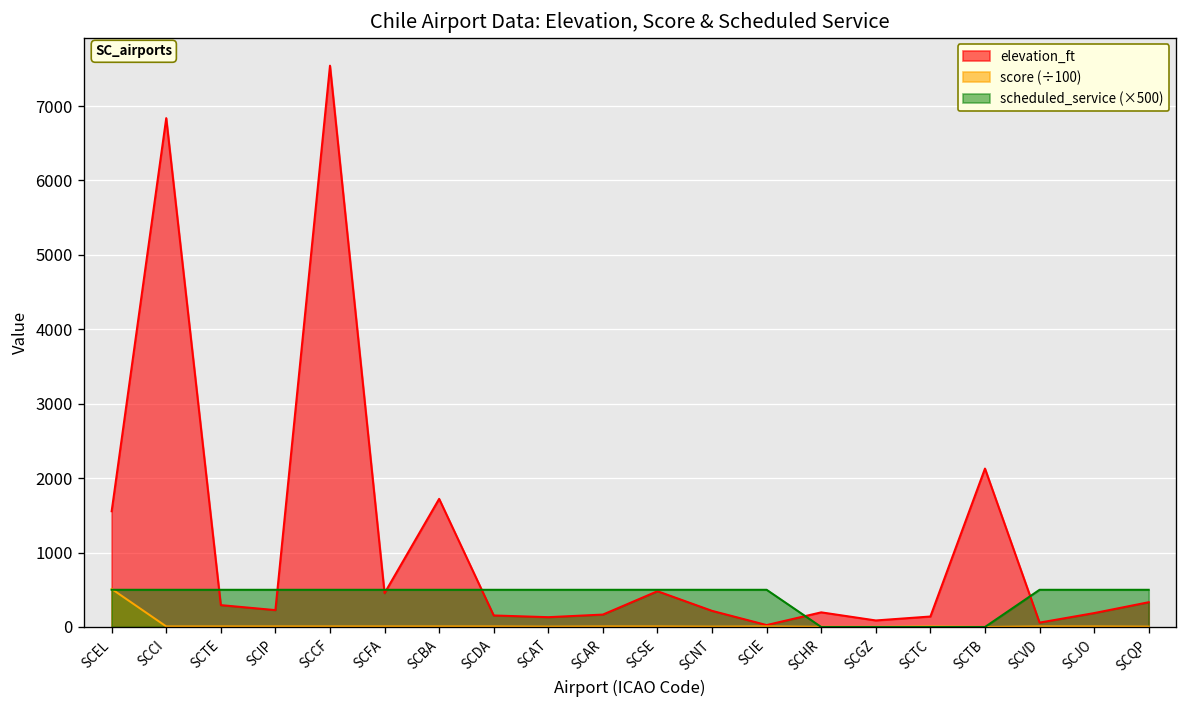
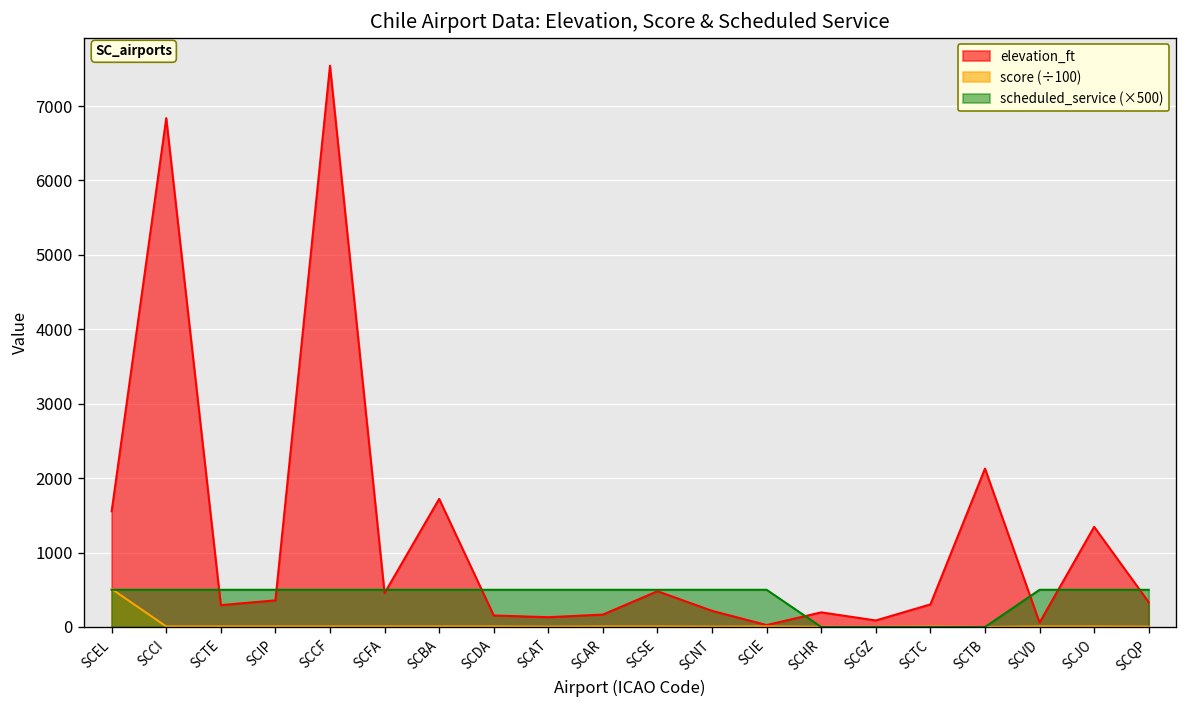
  {
    "elevation_ft": {
      "SCEL": 1600,
      "SCCI": 6800,
      "SCTE": 300,
-     "SCIP": 200,
+     "SCIP": 400,
      "SCCF": 7500,
      "SCFA": 500,
      "SCBA": 1700,
      "SCDA": 200,
      "SCAT": 100,
      "SCAR": 200,
      "SCNT": 200,
      "SCHR": 200,
      "SCGZ": 100,
-     "SCTC": 100,
+     "SCTC": 300,
      "SCTB": 2100,
      "SCVD": 100,
-     "SCJO": 200,
+     "SCJO": 1300,
      "SCQP": 300
    },
    "score (÷100)": {
      "SCCI": 0,
      "SCTE": 0,
      "SCIP": 0,
      "SCCF": 0,
      "SCFA": 0,
      "SCBA": 0,
      "SCDA": 0,
      "SCAT": 0,
      "SCAR": 0,
      "SCSE": 0,
      "SCNT": 0,
      "SCVD": 0,
      "SCJO": 0,
      "SCQP": 0
    },
    "scheduled_service (×500)": {
      "SCCI": 500,
      "SCTE": 500,
      "SCIP": 500,
      "SCCF": 500,
      "SCFA": 500,
      "SCBA": 500,
      "SCDA": 500,
      "SCAT": 500,
      "SCAR": 500,
      "SCNT": 500,
      "SCIE": 500,
      "SCVD": 500,
      "SCJO": 500,
      "SCQP": 500
    }
  }
